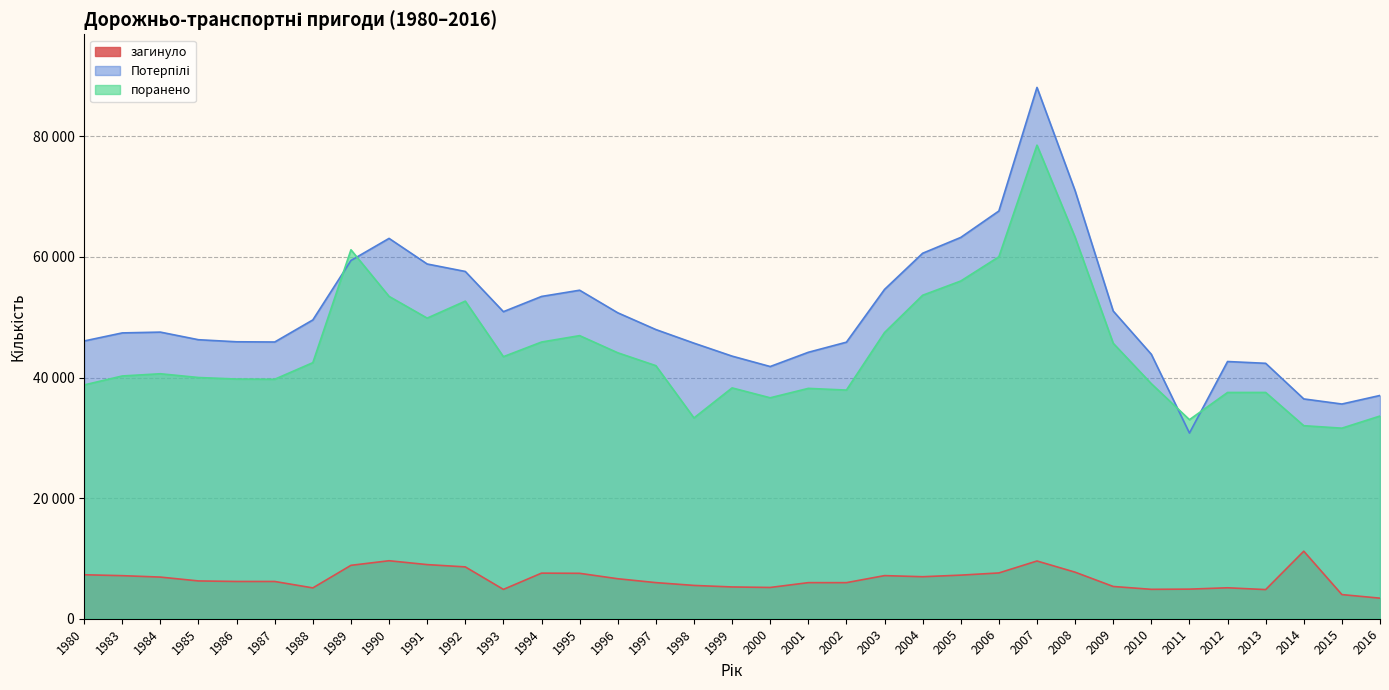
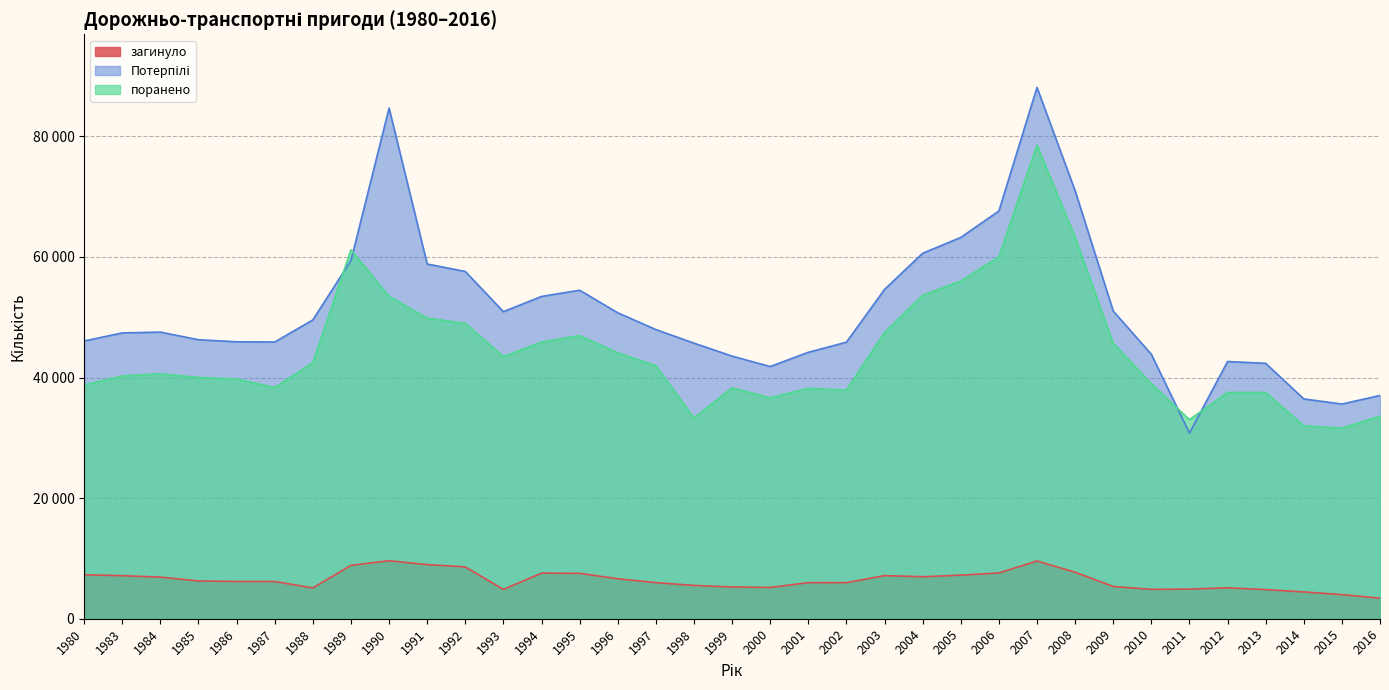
  {
    "загинуло": {
      "1980": 7000,
      "1983": 7000,
      "1984": 7000,
      "1985": 6000,
      "1986": 6000,
      "1987": 6000,
      "1988": 5000,
      "1989": 9000,
      "1990": 10000,
      "1991": 9000,
      "1992": 9000,
      "1993": 5000,
      "1994": 8000,
      "1995": 8000,
      "1996": 7000,
      "1997": 6000,
      "1998": 6000,
      "1999": 5000,
      "2000": 5000,
      "2001": 6000,
      "2002": 6000,
      "2003": 7000,
      "2004": 7000,
      "2005": 7000,
      "2006": 8000,
      "2007": 10000,
      "2008": 8000,
      "2009": 5000,
      "2010": 5000,
      "2011": 5000,
      "2012": 5000,
      "2013": 5000,
-     "2014": 11000,
+     "2014": 4000,
      "2015": 4000,
      "2016": 3000
    },
    "Потерпілі": {
      "1980": 46000,
      "1983": 47000,
      "1984": 48000,
      "1985": 46000,
      "1986": 46000,
      "1987": 46000,
      "1988": 50000,
      "1989": 59000,
-     "1990": 63000,
+     "1990": 85000,
      "1991": 59000,
      "1992": 58000,
      "1993": 51000,
      "1994": 53000,
      "1995": 54000,
      "1996": 51000,
      "1997": 48000,
      "1998": 46000,
      "1999": 44000,
      "2000": 42000,
      "2001": 44000,
      "2002": 46000,
      "2003": 55000,
      "2004": 61000,
      "2005": 63000,
      "2006": 68000,
      "2007": 88000,
      "2008": 71000,
      "2009": 51000,
      "2010": 44000,
      "2011": 31000,
      "2012": 43000,
      "2013": 42000,
      "2014": 36000,
      "2015": 36000,
      "2016": 37000
    },
    "поранено": {
      "1980": 39000,
      "1983": 40000,
      "1984": 41000,
      "1985": 40000,
      "1986": 40000,
-     "1987": 40000,
+     "1987": 38000,
      "1988": 42000,
      "1989": 61000,
      "1990": 53000,
      "1991": 50000,
-     "1992": 53000,
+     "1992": 49000,
      "1993": 43000,
      "1994": 46000,
      "1995": 47000,
      "1996": 44000,
      "1997": 42000,
      "1998": 33000,
      "1999": 38000,
      "2000": 37000,
      "2001": 38000,
      "2002": 38000,
      "2003": 47000,
      "2004": 54000,
      "2005": 56000,
      "2006": 60000,
      "2007": 79000,
      "2008": 63000,
      "2009": 46000,
      "2010": 39000,
      "2011": 33000,
      "2012": 38000,
      "2013": 38000,
      "2014": 32000,
      "2015": 32000,
      "2016": 34000
    }
  }
